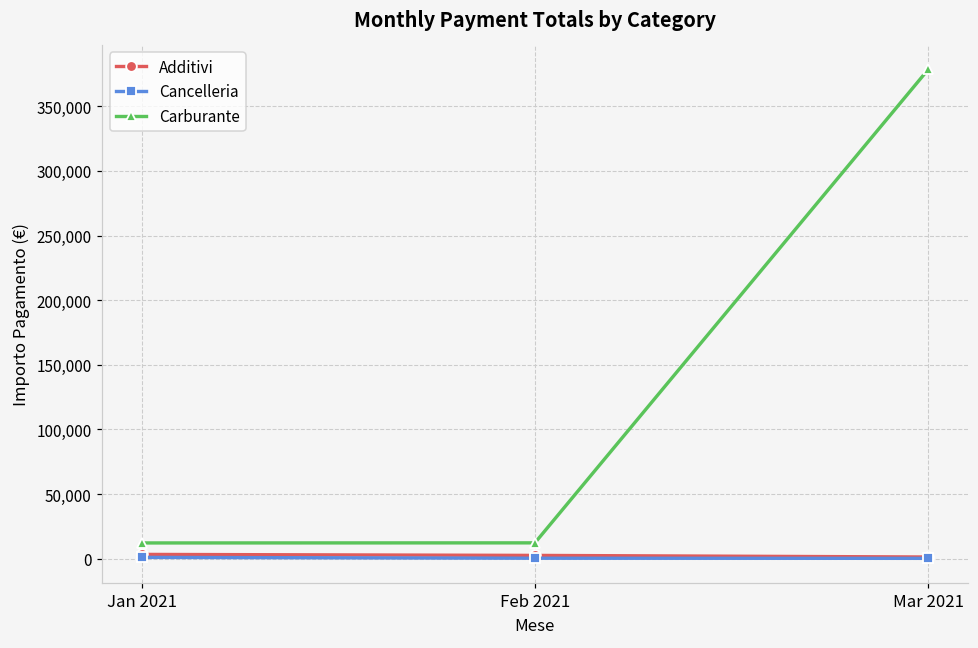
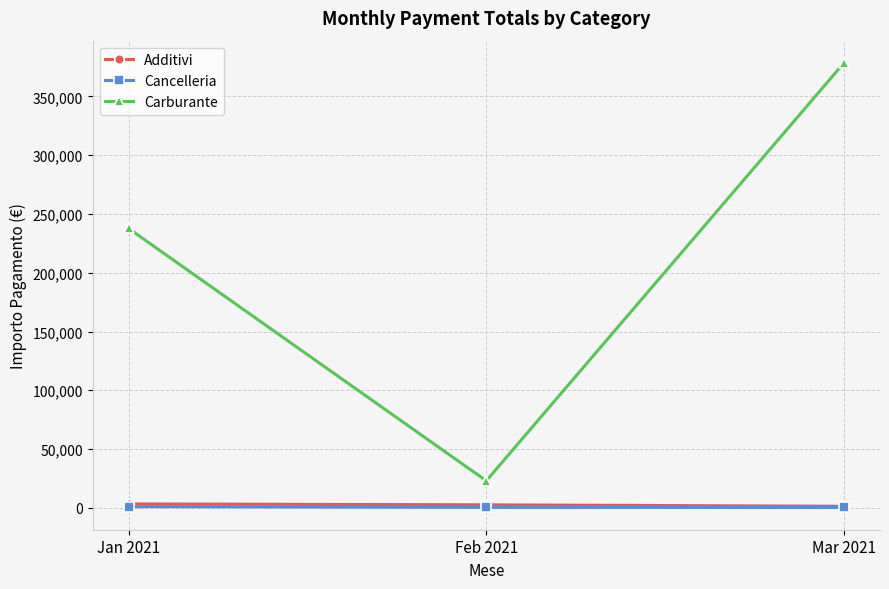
  {
    "Additivi": {
      "Jan 2021": "3,000",
      "Feb 2021": "3,000"
    },
    "Cancelleria": {
      "Jan 2021": "1,000",
      "Feb 2021": "0"
    },
    "Carburante": {
-     "Jan 2021": "12,000",
-     "Feb 2021": "12,000",
+     "Jan 2021": "238,000",
+     "Feb 2021": "23,000",
      "Mar 2021": "379,000"
    }
  }
